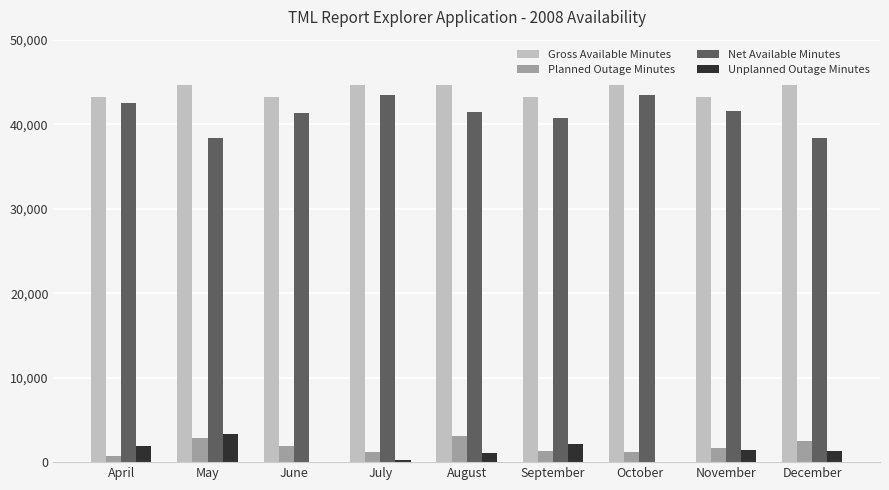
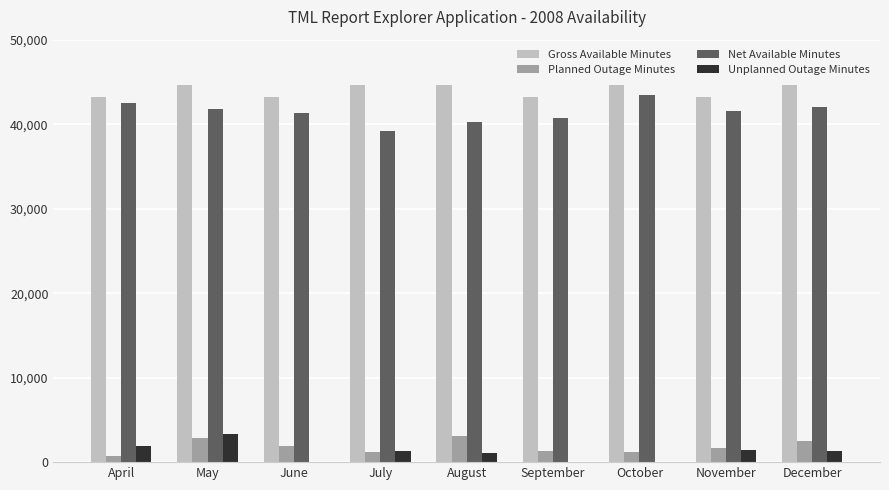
  {
    "Net Available Minutes": {
      "April": "42,000",
-     "May": "38,000",
+     "May": "42,000",
      "June": "41,000",
-     "July": "43,000",
-     "August": "41,000",
+     "July": "39,000",
+     "August": "40,000",
      "September": "41,000",
      "October": "43,000",
      "November": "42,000",
-     "December": "38,000"
+     "December": "42,000"
    },
    "Unplanned Outage Minutes": {
      "April": "2,000",
      "May": "3,000",
-     "July": "0",
+     "July": "1,000",
      "August": "1,000",
-     "September": "2,000",
+     "September": "0",
      "October": "0",
      "November": "1,000",
      "December": "1,000"
    }
  }
